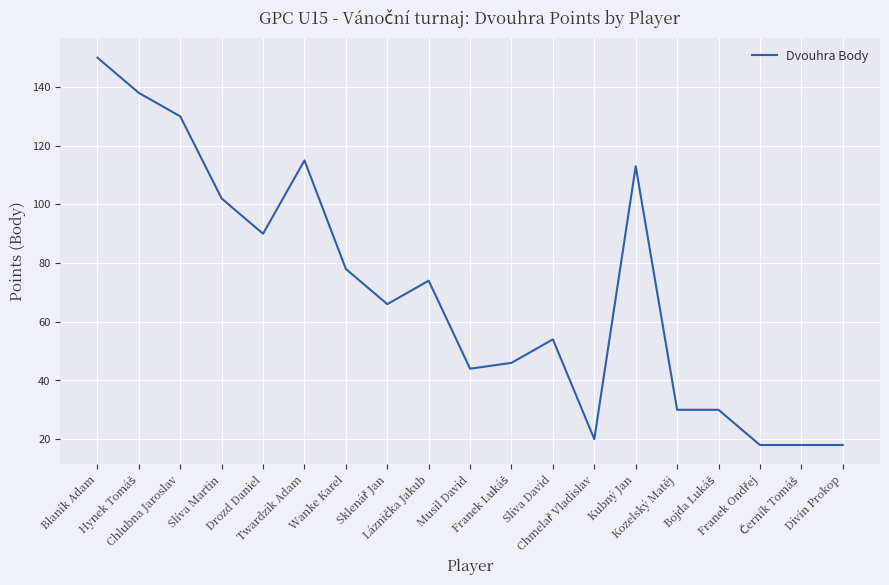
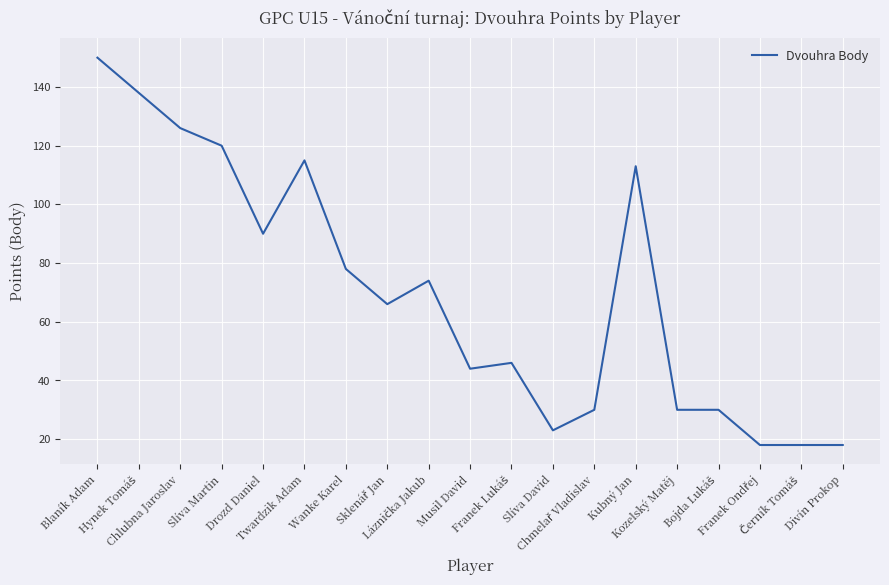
  {
    "Blaník Adam": 150,
    "Hynek Tomáš": 138,
-   "Chlubna Jaroslav": 130,
-   "Slíva Martin": 102,
+   "Chlubna Jaroslav": 126,
+   "Slíva Martin": 120,
    "Drozd Daniel": 90,
    "Twardzik Adam": 115,
    "Wanke Karel": 78,
    "Sklenář Jan": 66,
    "Láznička Jakub": 74,
    "Musil David": 44,
    "Franek Lukáš": 46,
-   "Slíva David": 54,
-   "Chmelař Vladislav": 20,
+   "Slíva David": 23,
+   "Chmelař Vladislav": 30,
    "Kubný Jan": 113,
    "Kozelský Matěj": 30,
    "Bojda Lukáš": 30,
    "Franek Ondřej": 18,
    "Černík Tomáš": 18,
    "Divín Prokop": 18
  }
